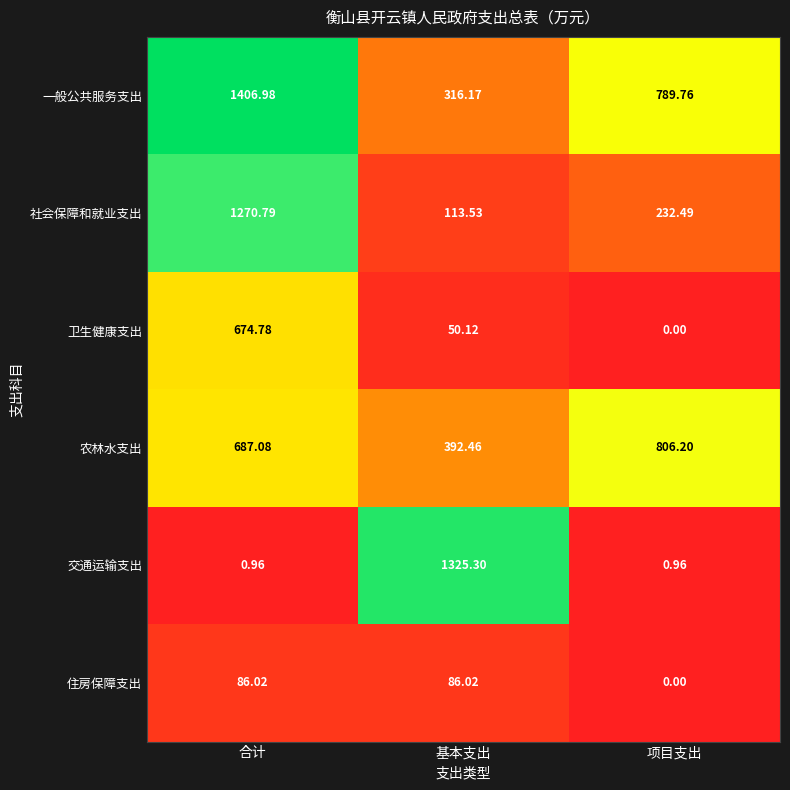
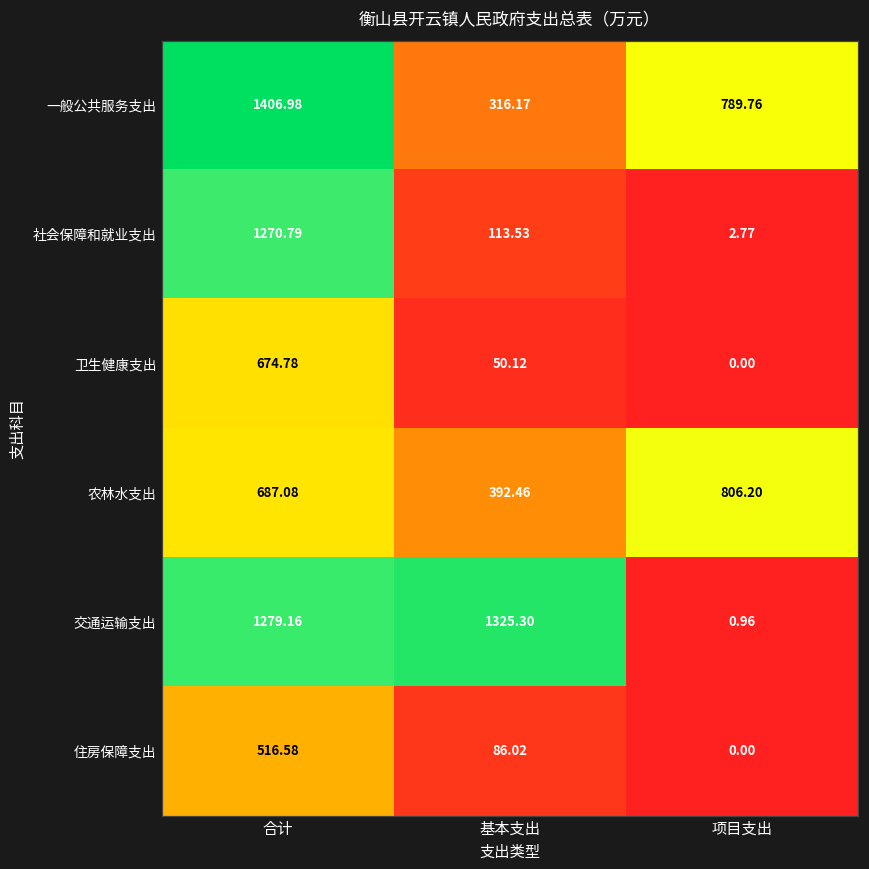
  {
    "一般公共服务支出": {
      "合计": 1406.98,
      "基本支出": 316.17,
      "项目支出": 789.76
    },
    "社会保障和就业支出": {
      "合计": 1270.79,
      "基本支出": 113.53,
-     "项目支出": 232.49
+     "项目支出": 2.77
    },
    "卫生健康支出": {
      "合计": 674.78,
      "基本支出": 50.12,
      "项目支出": 0.00
    },
    "农林水支出": {
      "合计": 687.08,
      "基本支出": 392.46,
      "项目支出": 806.20
    },
    "交通运输支出": {
-     "合计": 0.96,
+     "合计": 1279.16,
      "基本支出": 1325.30,
      "项目支出": 0.96
    },
    "住房保障支出": {
-     "合计": 86.02,
+     "合计": 516.58,
      "基本支出": 86.02,
      "项目支出": 0.00
    }
  }
